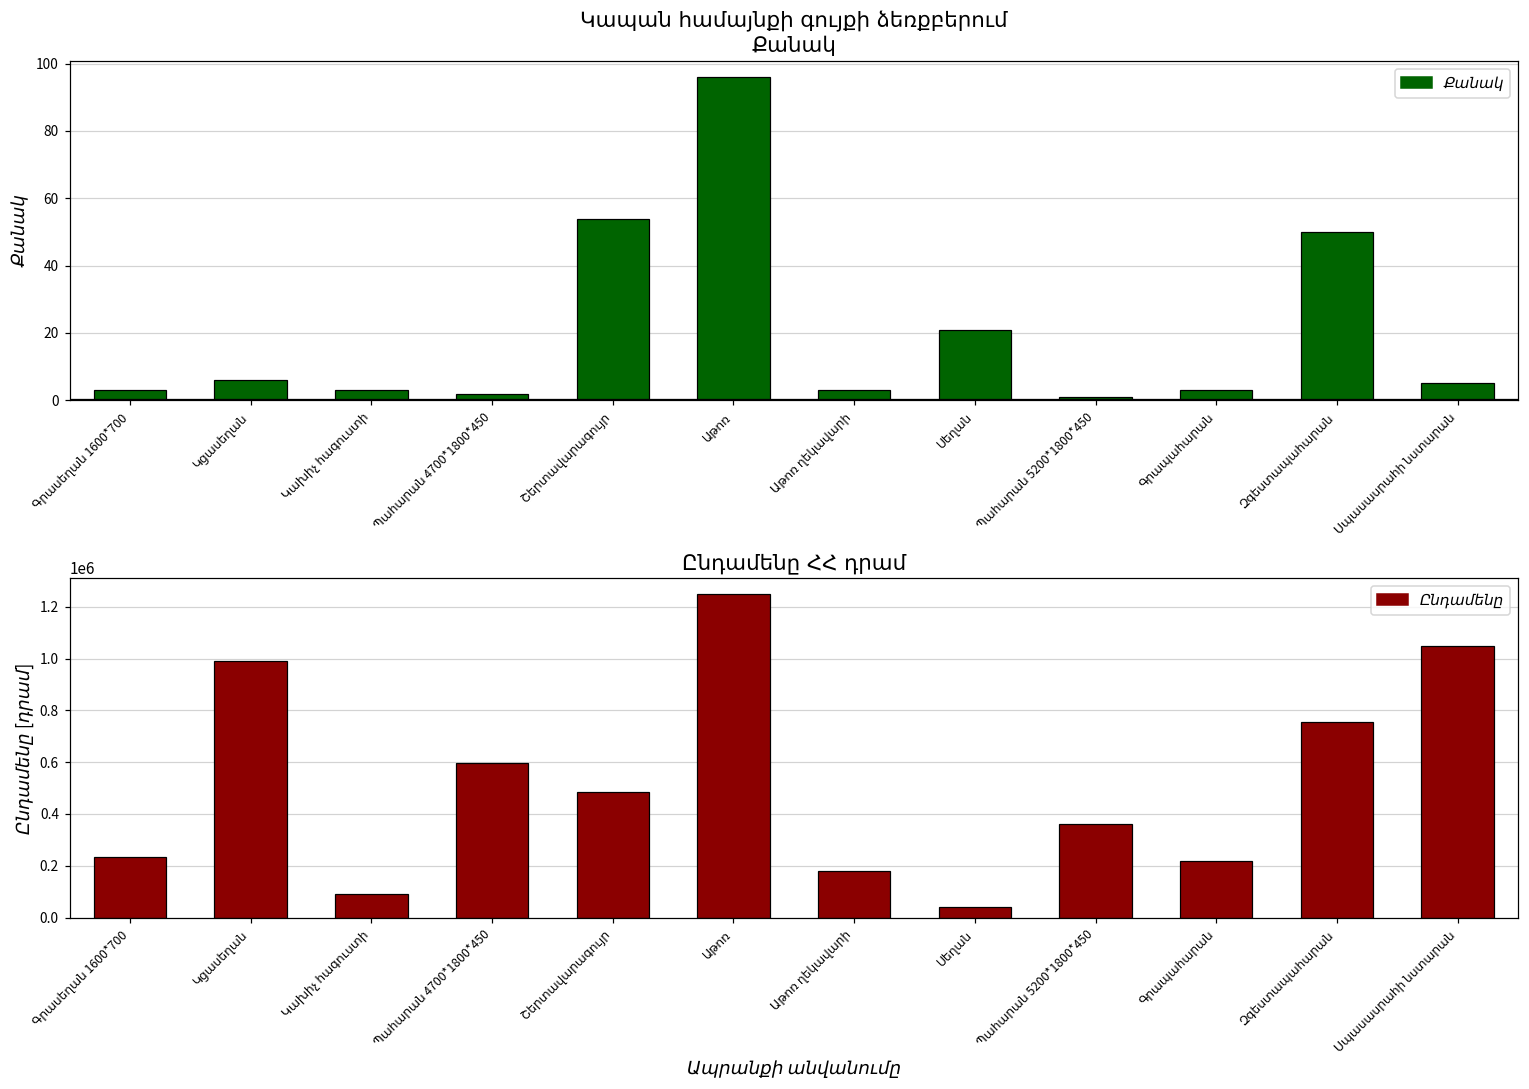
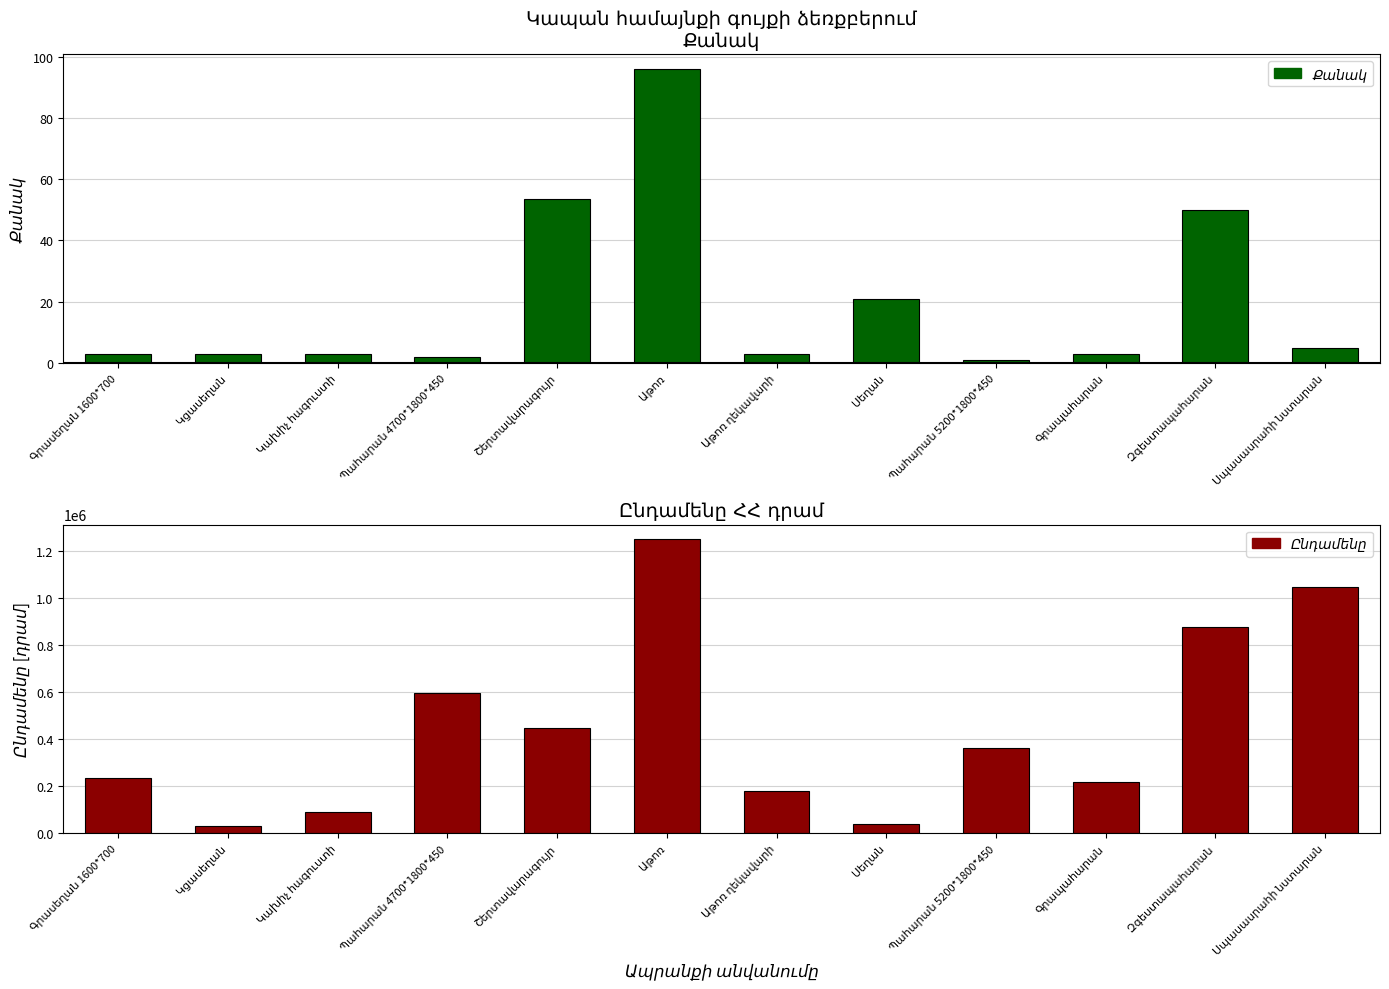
  {
    "Կապան համայնքի գույքի ձեռքբերում Քանակ": {
      "Գրասեղան 1600*700": 3,
-     "Կցասեղան": 6,
+     "Կցասեղան": 3,
      "Կախիչ հագուստի": 3,
      "Պահարան 4700*1800*450": 2,
      "Շերտավարագույր": 54,
      "Աթոռ": 96,
      "Աթոռ ղեկավարի": 3,
      "Սեղան": 21,
      "Պահարան 5200*1800*450": 1,
      "Գրապահարան": 3,
      "Զգեստապահարան": 50,
      "Սպասասրահի նստարան": 5
    },
    "Ընդամենը ՀՀ դրամ": {
      "Գրասեղան 1600*700": 230000,
-     "Կցասեղան": 990000,
+     "Կցասեղան": 30000,
      "Կախիչ հագուստի": 90000,
      "Պահարան 4700*1800*450": 600000,
-     "Շերտավարագույր": 480000,
+     "Շերտավարագույր": 450000,
      "Աթոռ": 1250000,
      "Աթոռ ղեկավարի": 180000,
      "Սեղան": 40000,
      "Պահարան 5200*1800*450": 360000,
      "Գրապահարան": 220000,
-     "Զգեստապահարան": 760000,
+     "Զգեստապահարան": 880000,
      "Սպասասրահի նստարան": 1050000
    }
  }
